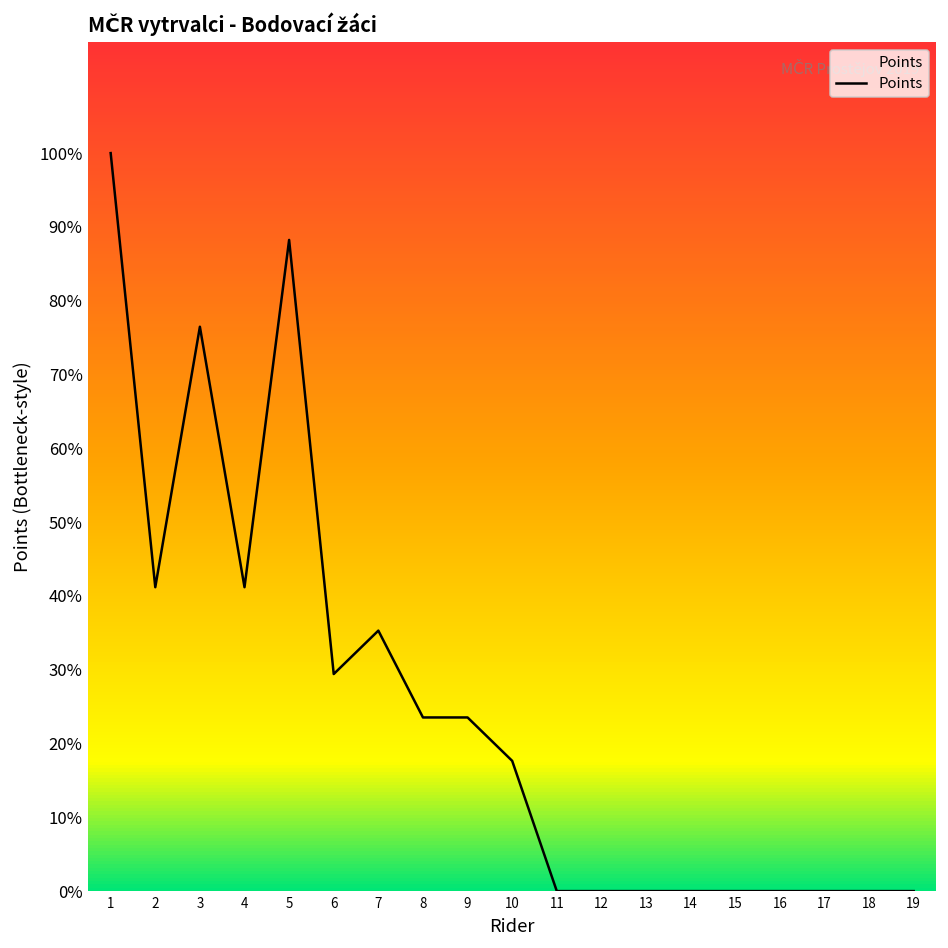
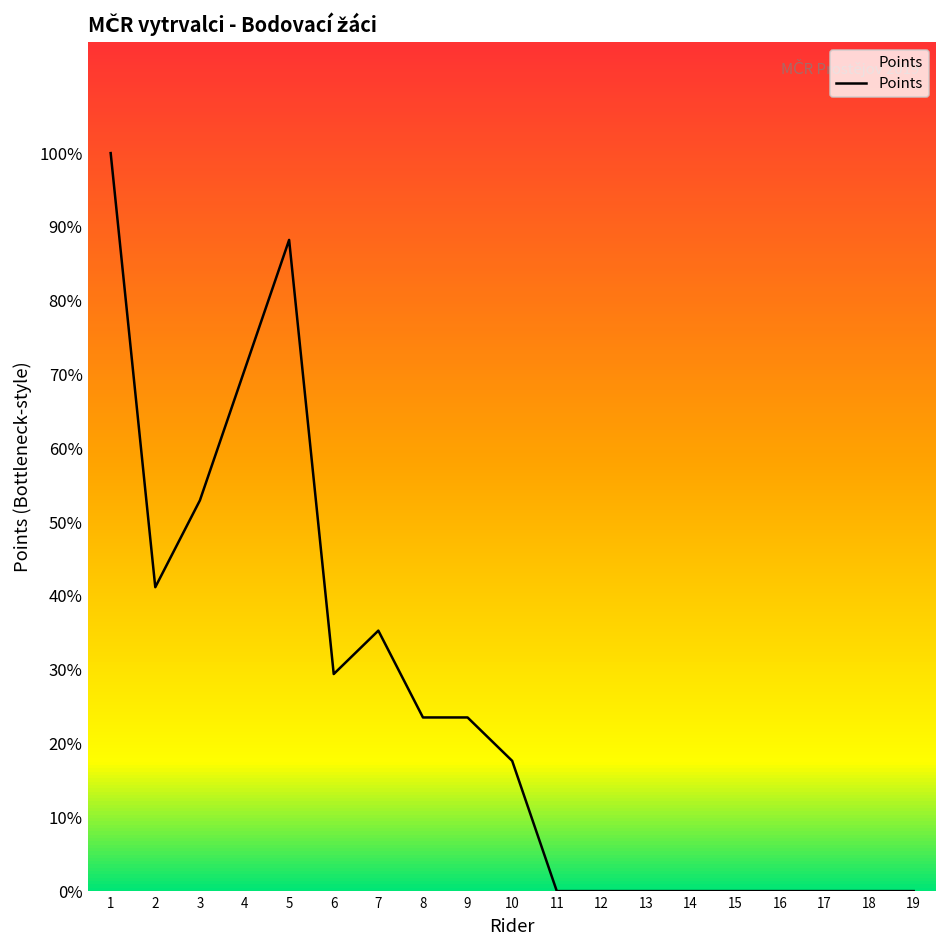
  {
    "1": "100%",
    "2": "41%",
-   "3": "76%",
-   "4": "41%",
+   "3": "53%",
+   "4": "71%",
    "5": "88%",
    "6": "29%",
    "7": "35%",
    "8": "24%",
    "9": "24%",
    "10": "18%",
    "11": "0%",
    "12": "0%",
    "13": "0%",
    "14": "0%",
    "15": "0%",
    "16": "0%",
    "17": "0%",
    "18": "0%",
    "19": "0%"
  }
